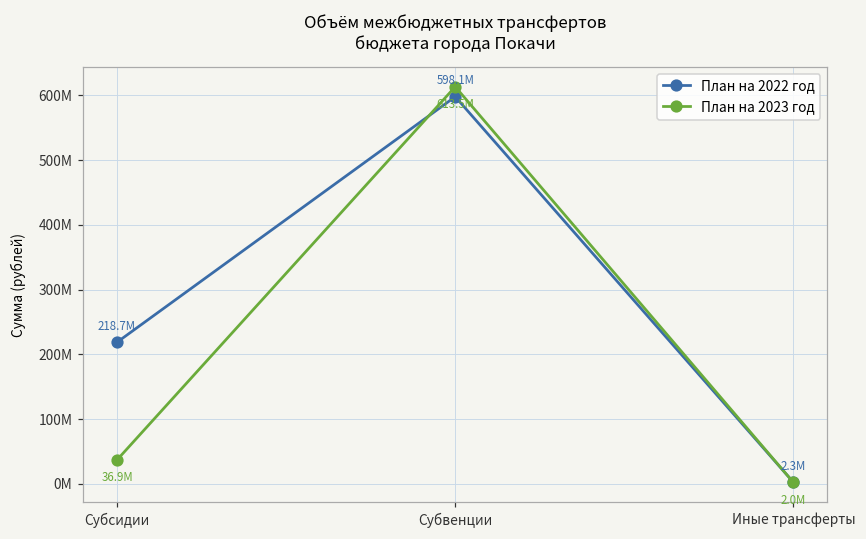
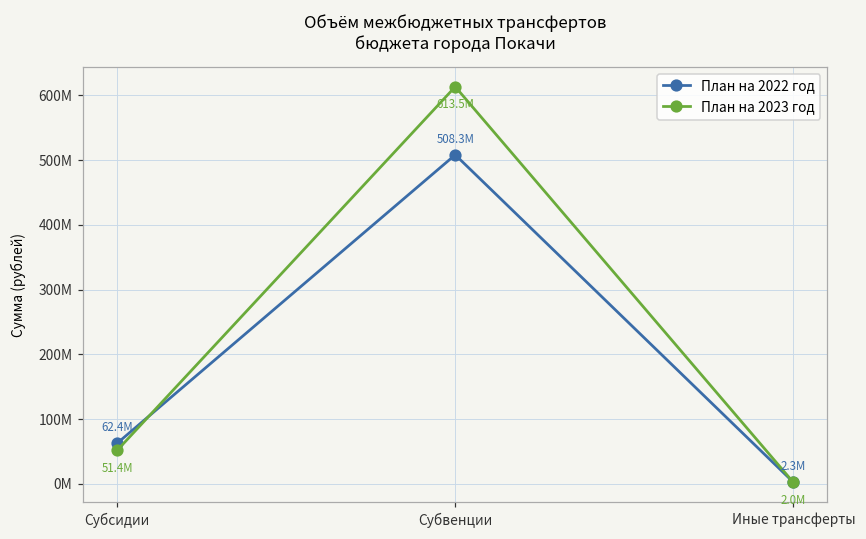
  {
    "План на 2022 год": {
-     "Субсидии": "218.7M",
-     "Субвенции": "598.1M"
+     "Субсидии": "62.4M",
+     "Субвенции": "508.3M"
    },
    "План на 2023 год": {
-     "Субсидии": "36.9M",
+     "Субсидии": "51.4M",
      "Субвенции": "613.5M"
    }
  }
